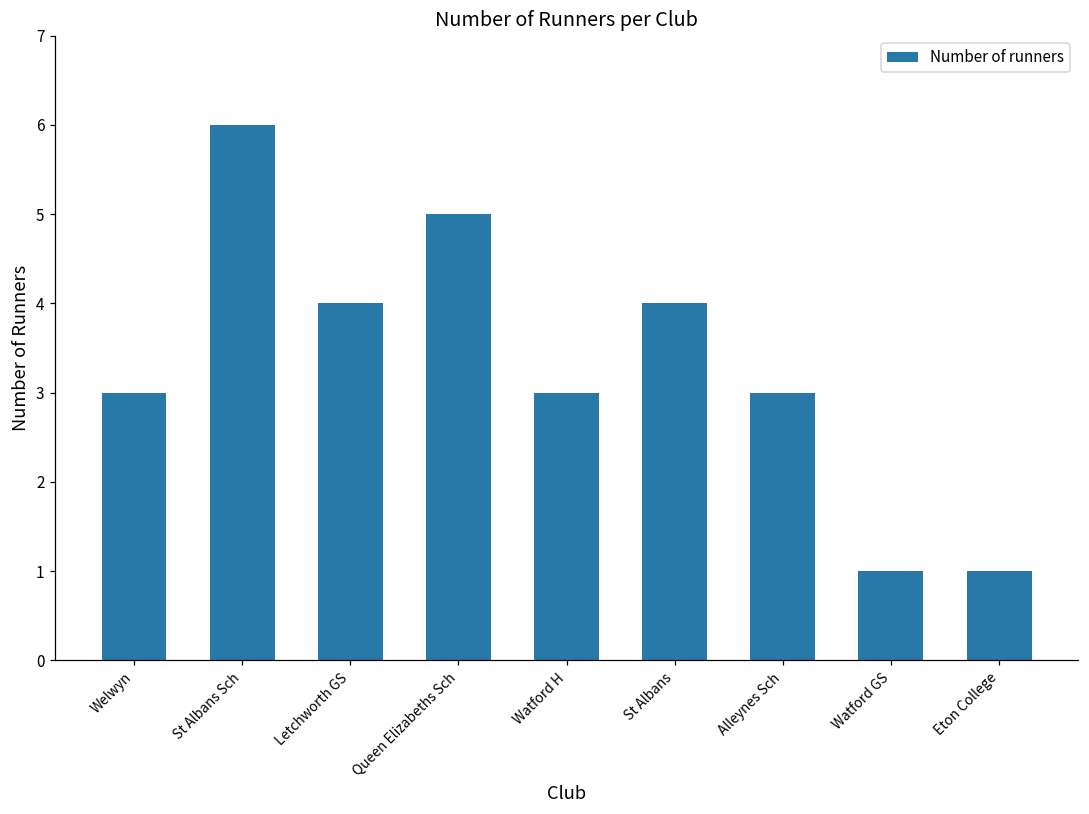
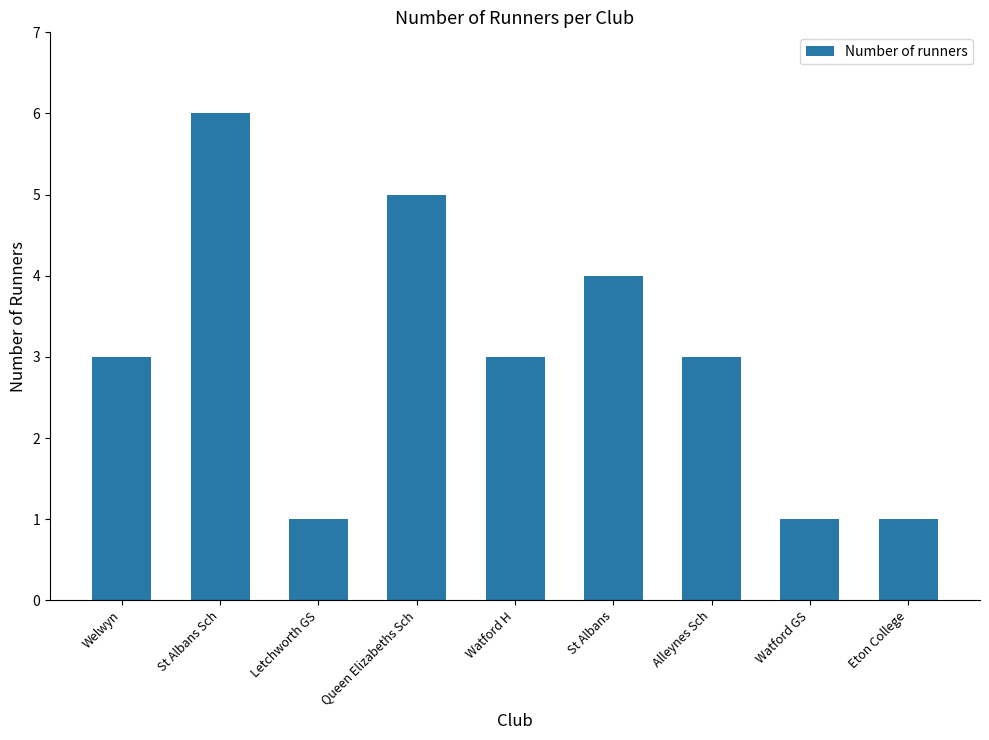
  {
    "Welwyn": 3,
    "St Albans Sch": 6,
-   "Letchworth GS": 4,
+   "Letchworth GS": 1,
    "Queen Elizabeths Sch": 5,
    "Watford H": 3,
    "St Albans": 4,
    "Alleynes Sch": 3,
    "Watford GS": 1,
    "Eton College": 1
  }
